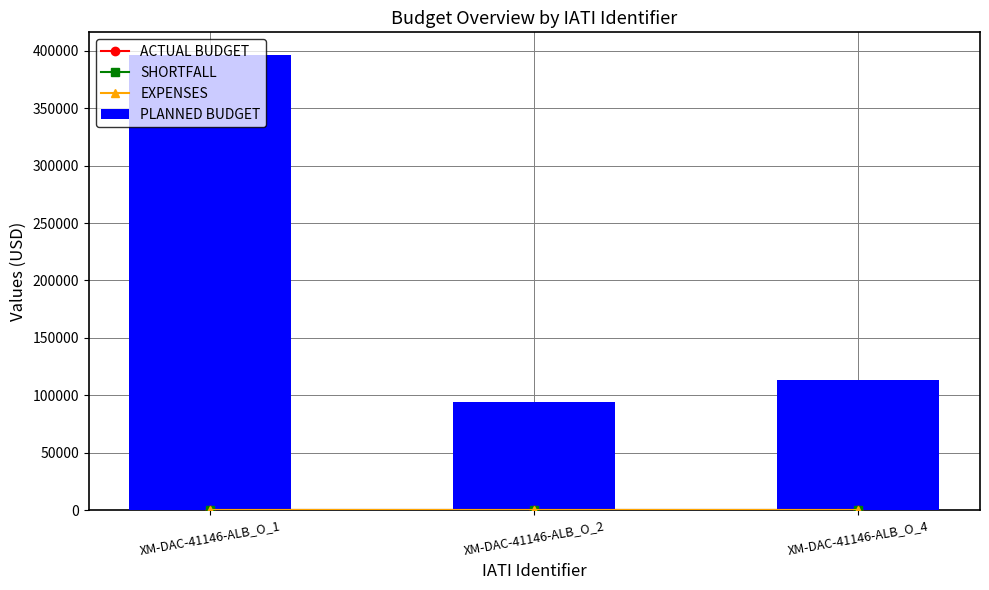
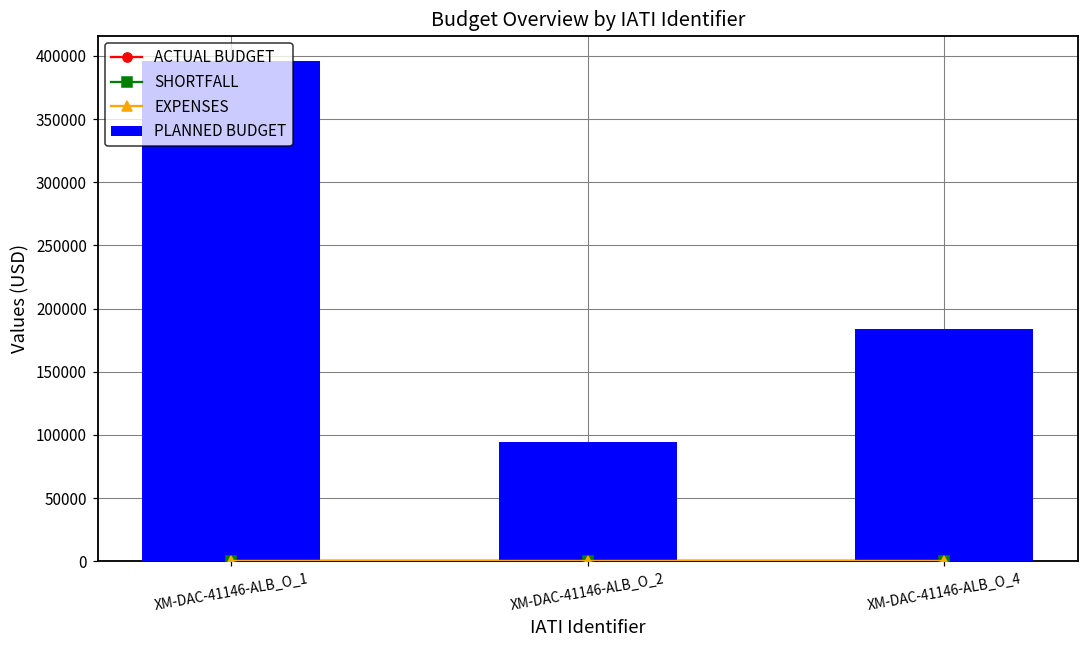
  {
    "EXPENSES": {
      "XM-DAC-41146-ALB_O_1": 0,
      "XM-DAC-41146-ALB_O_2": 0,
      "XM-DAC-41146-ALB_O_4": 0
    },
    "PLANNED BUDGET": {
      "XM-DAC-41146-ALB_O_2": 95000,
-     "XM-DAC-41146-ALB_O_4": 114000
+     "XM-DAC-41146-ALB_O_4": 184000
    }
  }
